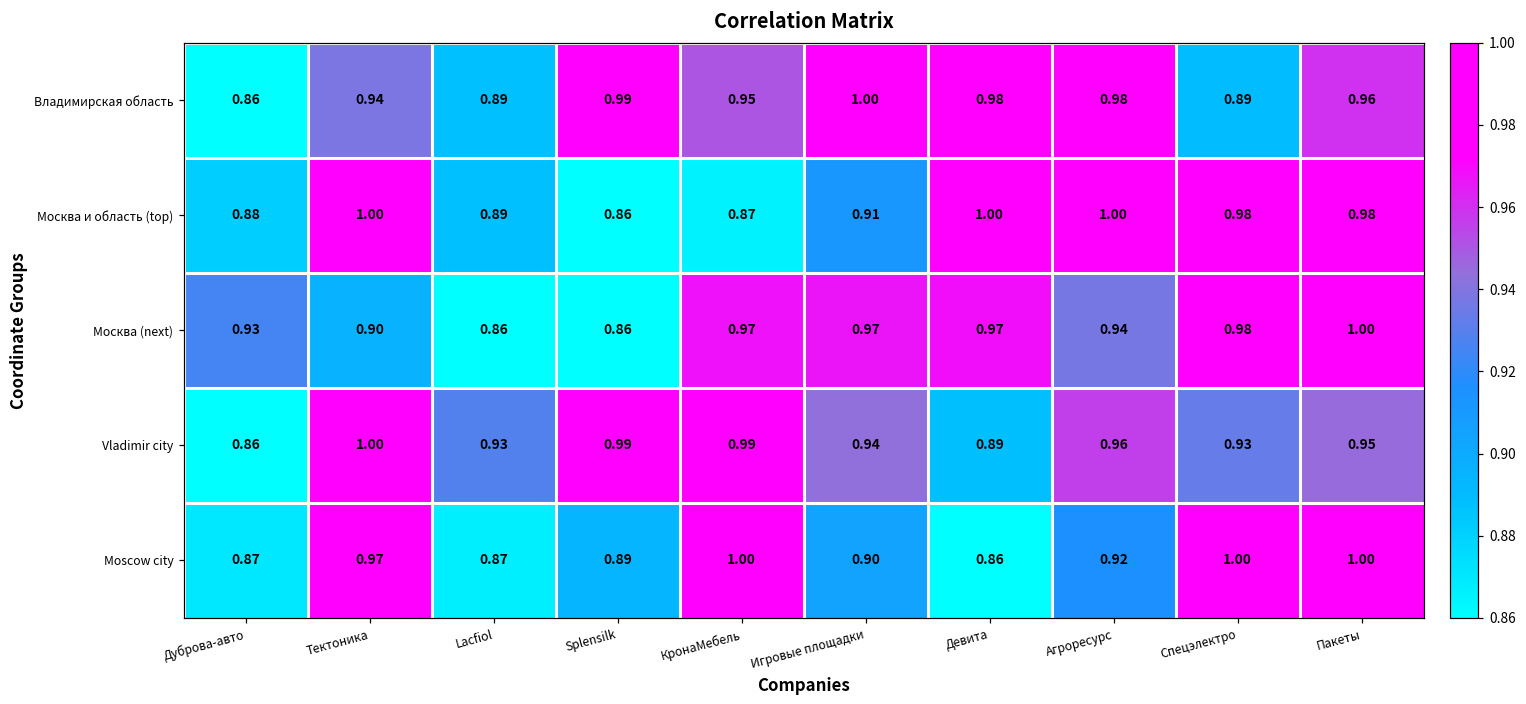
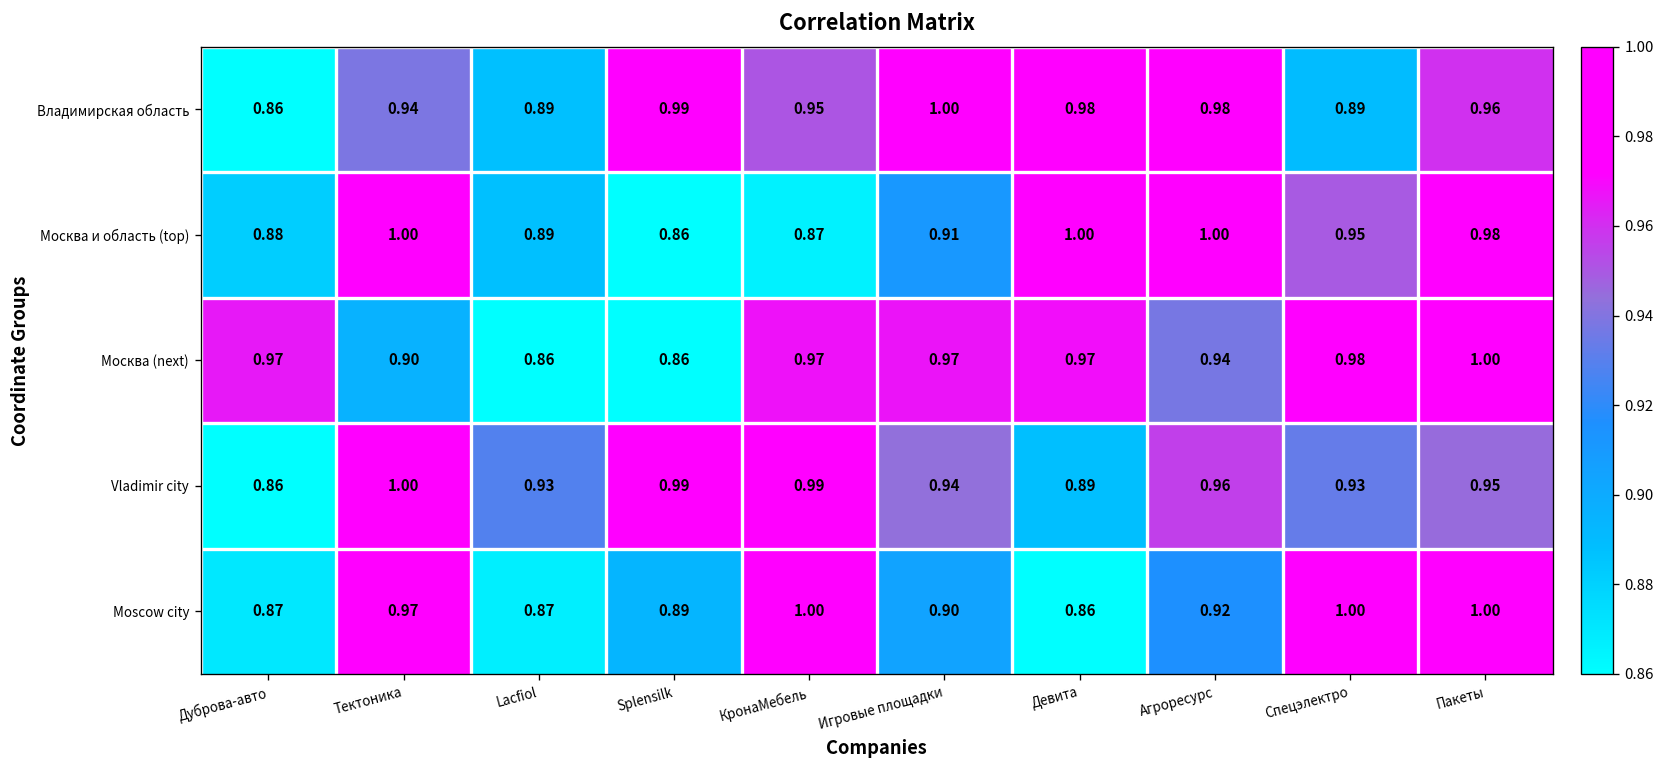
  {
    "Владимирская область": {
      "Дуброва-авто": 0.86,
      "Тектоника": 0.94,
      "Lacfiol": 0.89,
      "Splensilk": 0.99,
      "КронаМебель": 0.95,
      "Игровые площадки": 1.00,
      "Девита": 0.98,
      "Агроресурс": 0.98,
      "Спецэлектро": 0.89,
      "Пакеты": 0.96
    },
    "Москва и область (top)": {
      "Дуброва-авто": 0.88,
      "Тектоника": 1.00,
      "Lacfiol": 0.89,
      "Splensilk": 0.86,
      "КронаМебель": 0.87,
      "Игровые площадки": 0.91,
      "Девита": 1.00,
      "Агроресурс": 1.00,
-     "Спецэлектро": 0.98,
+     "Спецэлектро": 0.95,
      "Пакеты": 0.98
    },
    "Москва (next)": {
-     "Дуброва-авто": 0.93,
+     "Дуброва-авто": 0.97,
      "Тектоника": 0.90,
      "Lacfiol": 0.86,
      "Splensilk": 0.86,
      "КронаМебель": 0.97,
      "Игровые площадки": 0.97,
      "Девита": 0.97,
      "Агроресурс": 0.94,
      "Спецэлектро": 0.98,
      "Пакеты": 1.00
    },
    "Vladimir city": {
      "Дуброва-авто": 0.86,
      "Тектоника": 1.00,
      "Lacfiol": 0.93,
      "Splensilk": 0.99,
      "КронаМебель": 0.99,
      "Игровые площадки": 0.94,
      "Девита": 0.89,
      "Агроресурс": 0.96,
      "Спецэлектро": 0.93,
      "Пакеты": 0.95
    },
    "Moscow city": {
      "Дуброва-авто": 0.87,
      "Тектоника": 0.97,
      "Lacfiol": 0.87,
      "Splensilk": 0.89,
      "КронаМебель": 1.00,
      "Игровые площадки": 0.90,
      "Девита": 0.86,
      "Агроресурс": 0.92,
      "Спецэлектро": 1.00,
      "Пакеты": 1.00
    }
  }
